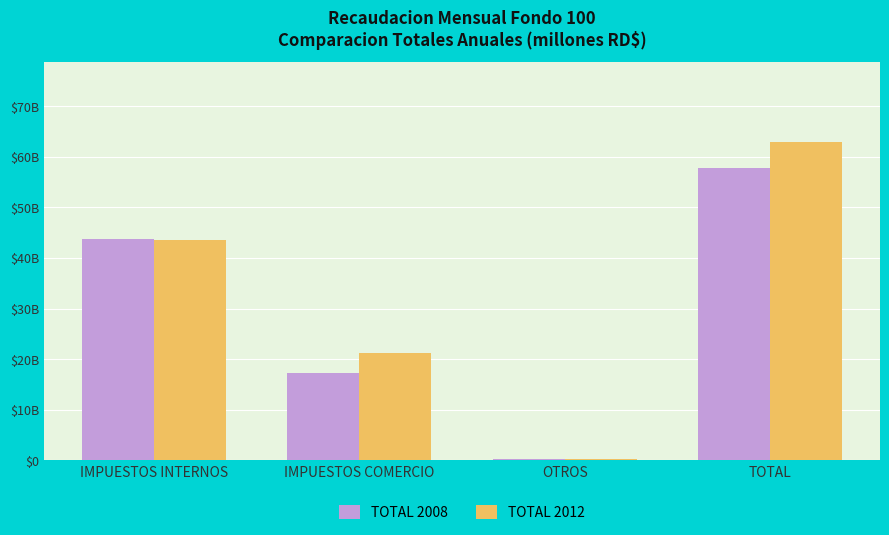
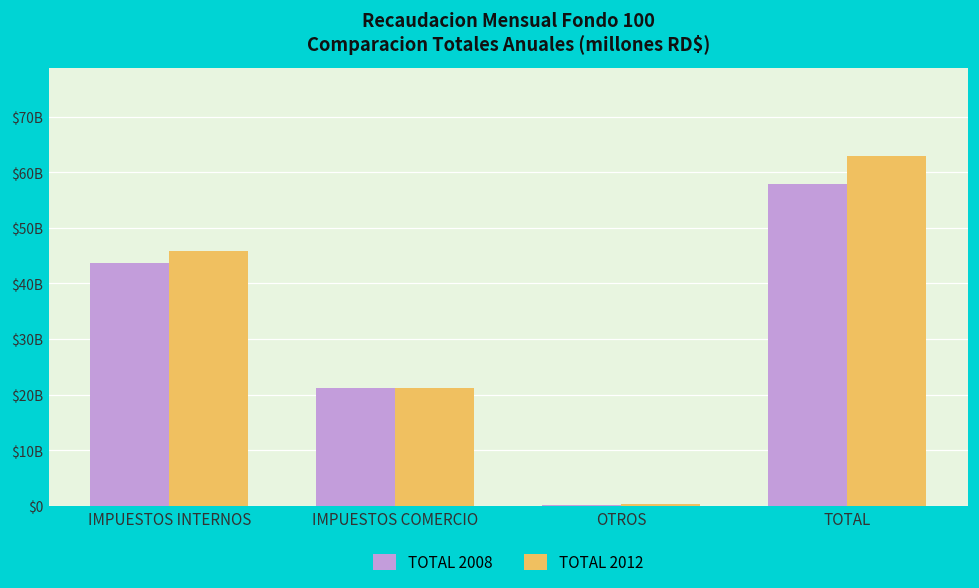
  {
    "TOTAL 2008": {
      "IMPUESTOS INTERNOS": "$44000000000",
-     "IMPUESTOS COMERCIO": "$17000000000",
+     "IMPUESTOS COMERCIO": "$21000000000",
      "TOTAL": "$58000000000"
    },
    "TOTAL 2012": {
-     "IMPUESTOS INTERNOS": "$44000000000",
+     "IMPUESTOS INTERNOS": "$46000000000",
      "IMPUESTOS COMERCIO": "$21000000000",
      "TOTAL": "$63000000000"
    }
  }
